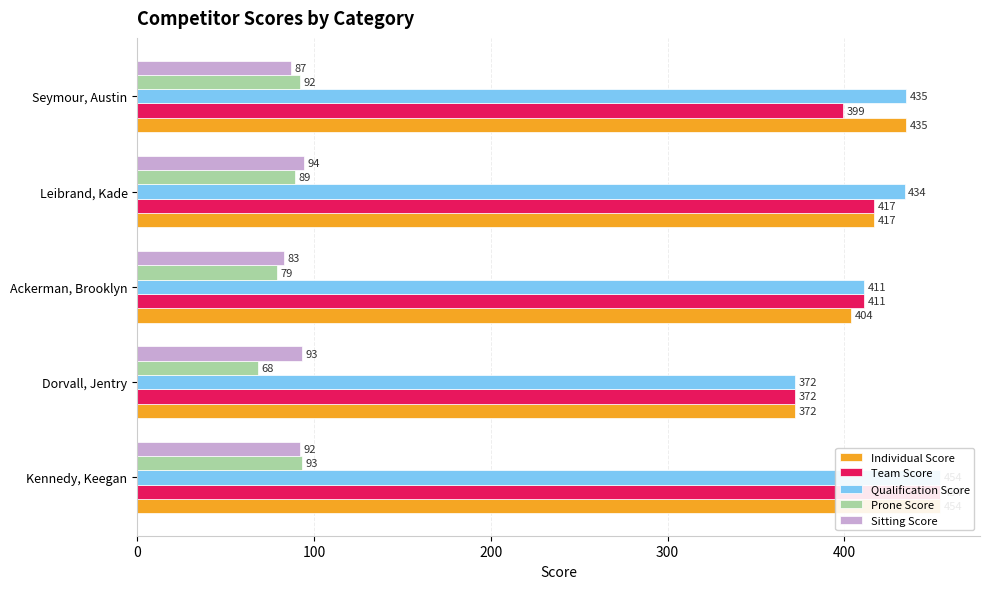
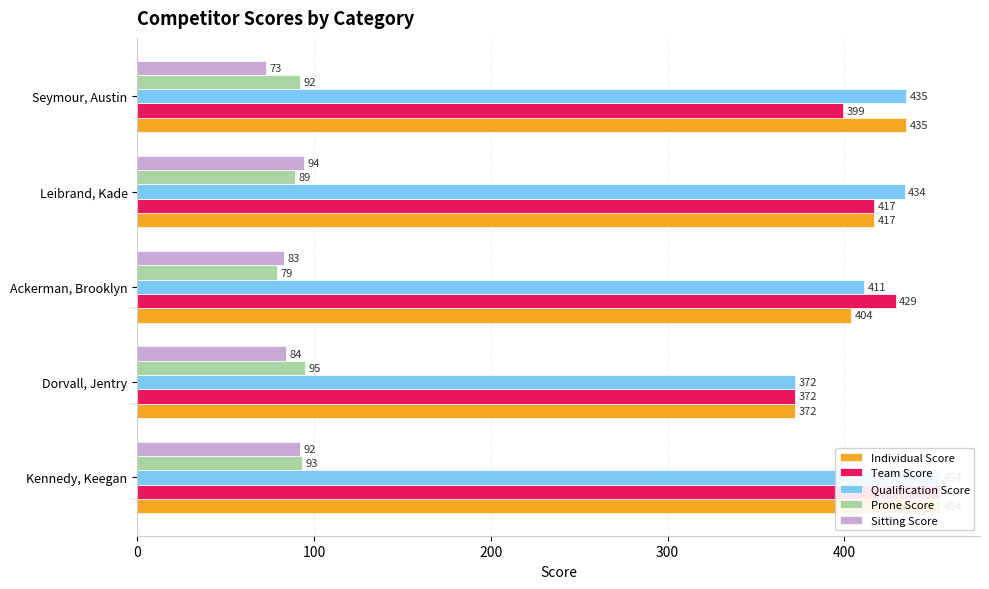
  {
    "Individual Score": {
      "Seymour, Austin": 435,
      "Leibrand, Kade": 417,
      "Ackerman, Brooklyn": 404,
      "Dorvall, Jentry": 372
    },
    "Team Score": {
      "Seymour, Austin": 399,
      "Leibrand, Kade": 417,
-     "Ackerman, Brooklyn": 411,
+     "Ackerman, Brooklyn": 429,
      "Dorvall, Jentry": 372
    },
    "Qualification Score": {
      "Seymour, Austin": 435,
      "Leibrand, Kade": 434,
      "Ackerman, Brooklyn": 411,
      "Dorvall, Jentry": 372
    },
    "Prone Score": {
      "Seymour, Austin": 92,
      "Leibrand, Kade": 89,
      "Ackerman, Brooklyn": 79,
-     "Dorvall, Jentry": 68,
+     "Dorvall, Jentry": 95,
      "Kennedy, Keegan": 93
    },
    "Sitting Score": {
-     "Seymour, Austin": 87,
+     "Seymour, Austin": 73,
      "Leibrand, Kade": 94,
      "Ackerman, Brooklyn": 83,
-     "Dorvall, Jentry": 93,
+     "Dorvall, Jentry": 84,
      "Kennedy, Keegan": 92
    }
  }
